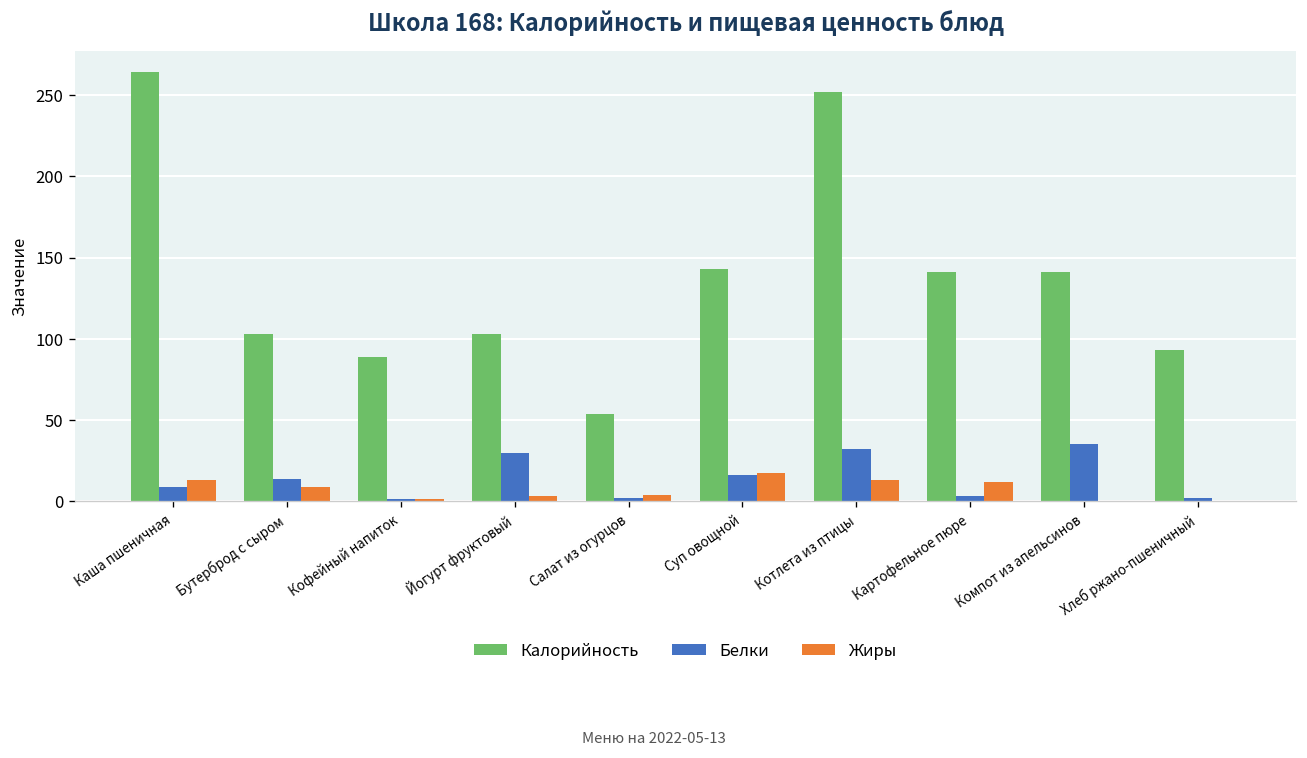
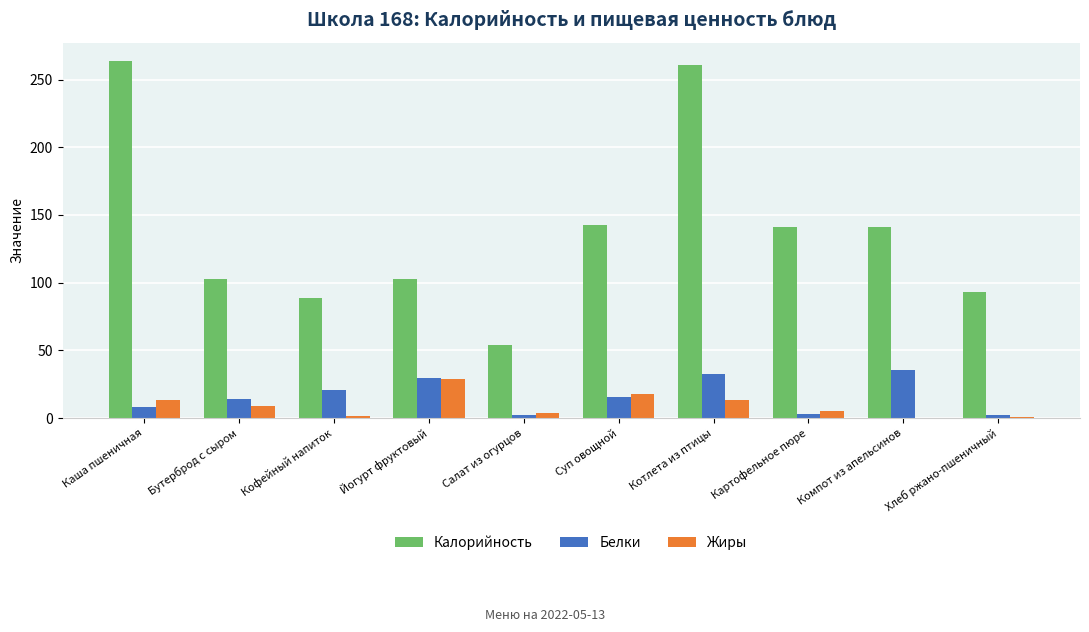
  {
    "Калорийность": {
      "Каша пшеничная": 264,
      "Бутерброд с сыром": 103,
      "Кофейный напиток": 89,
      "Йогурт фруктовый": 103,
      "Салат из огурцов": 54,
      "Суп овощной": 143,
-     "Котлета из птицы": 252,
+     "Котлета из птицы": 261,
      "Картофельное пюре": 141,
      "Компот из апельсинов": 141,
      "Хлеб ржано-пшеничный": 93
    },
    "Белки": {
      "Каша пшеничная": 9,
      "Бутерброд с сыром": 14,
-     "Кофейный напиток": 2,
+     "Кофейный напиток": 21,
      "Йогурт фруктовый": 30,
      "Салат из огурцов": 2,
      "Суп овощной": 16,
      "Котлета из птицы": 32,
      "Картофельное пюре": 3,
      "Компот из апельсинов": 35,
      "Хлеб ржано-пшеничный": 2
    },
    "Жиры": {
      "Каша пшеничная": 13,
      "Бутерброд с сыром": 9,
-     "Йогурт фруктовый": 3,
+     "Йогурт фруктовый": 29,
      "Салат из огурцов": 4,
      "Суп овощной": 17,
      "Котлета из птицы": 13,
-     "Картофельное пюре": 12
+     "Картофельное пюре": 5
    }
  }
